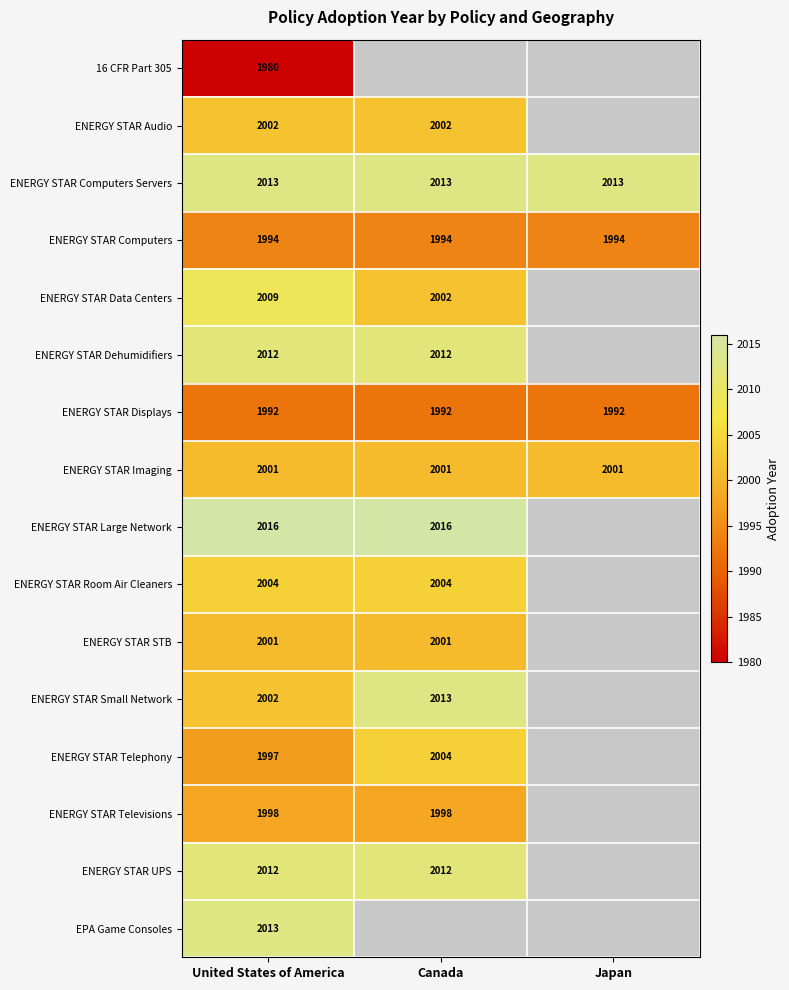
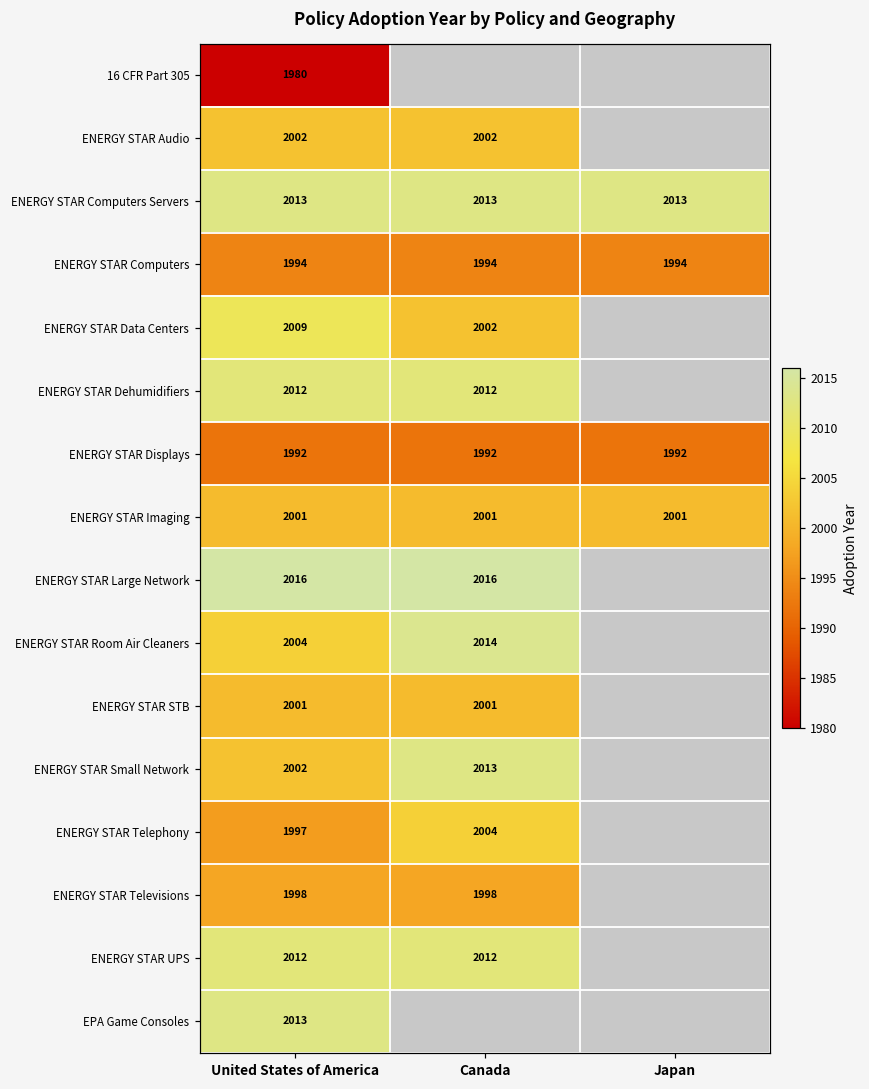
  {
    "16 CFR Part 305": {
      "United States of America": 1980
    },
    "ENERGY STAR Audio": {
      "United States of America": 2002,
      "Canada": 2002
    },
    "ENERGY STAR Computers Servers": {
      "United States of America": 2013,
      "Canada": 2013,
      "Japan": 2013
    },
    "ENERGY STAR Computers": {
      "United States of America": 1994,
      "Canada": 1994,
      "Japan": 1994
    },
    "ENERGY STAR Data Centers": {
      "United States of America": 2009,
      "Canada": 2002
    },
    "ENERGY STAR Dehumidifiers": {
      "United States of America": 2012,
      "Canada": 2012
    },
    "ENERGY STAR Displays": {
      "United States of America": 1992,
      "Canada": 1992,
      "Japan": 1992
    },
    "ENERGY STAR Imaging": {
      "United States of America": 2001,
      "Canada": 2001,
      "Japan": 2001
    },
    "ENERGY STAR Large Network": {
      "United States of America": 2016,
      "Canada": 2016
    },
    "ENERGY STAR Room Air Cleaners": {
      "United States of America": 2004,
-     "Canada": 2004
+     "Canada": 2014
    },
    "ENERGY STAR STB": {
      "United States of America": 2001,
      "Canada": 2001
    },
    "ENERGY STAR Small Network": {
      "United States of America": 2002,
      "Canada": 2013
    },
    "ENERGY STAR Telephony": {
      "United States of America": 1997,
      "Canada": 2004
    },
    "ENERGY STAR Televisions": {
      "United States of America": 1998,
      "Canada": 1998
    },
    "ENERGY STAR UPS": {
      "United States of America": 2012,
      "Canada": 2012
    },
    "EPA Game Consoles": {
      "United States of America": 2013
    }
  }
